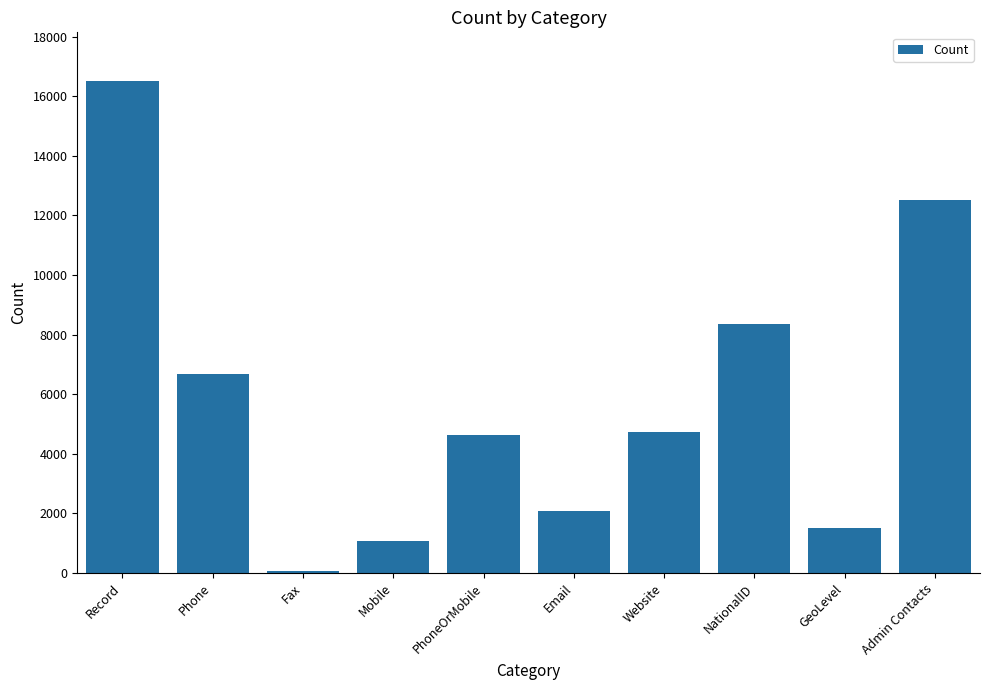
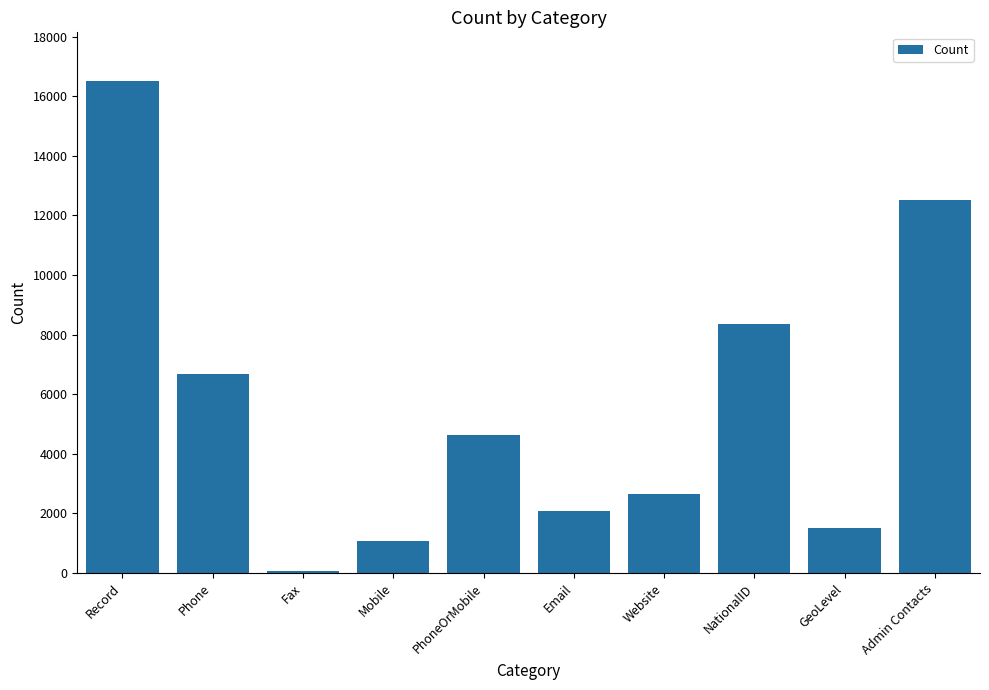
  {
    "Record": 16500,
    "Phone": 6700,
    "Mobile": 1100,
    "PhoneOrMobile": 4600,
    "Email": 2100,
-   "Website": 4700,
+   "Website": 2700,
    "NationalID": 8400,
    "GeoLevel": 1500,
    "Admin Contacts": 12500
  }
